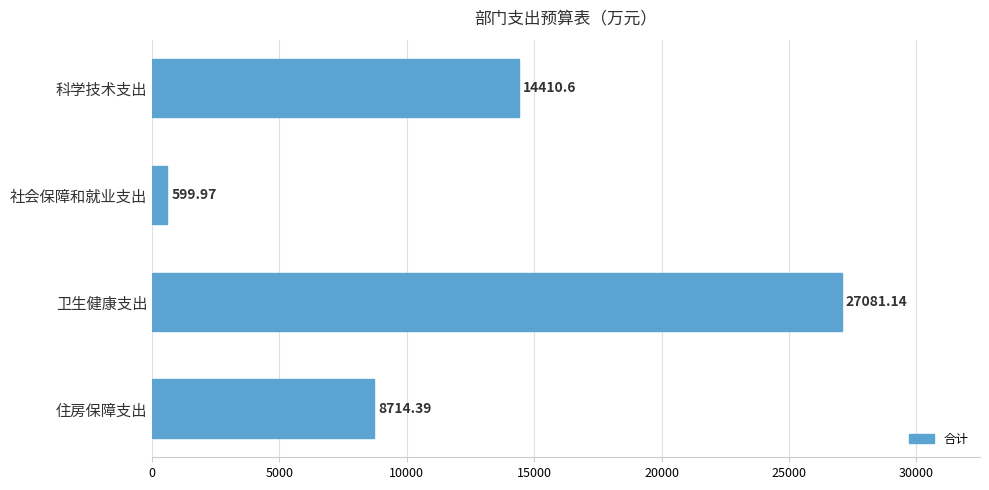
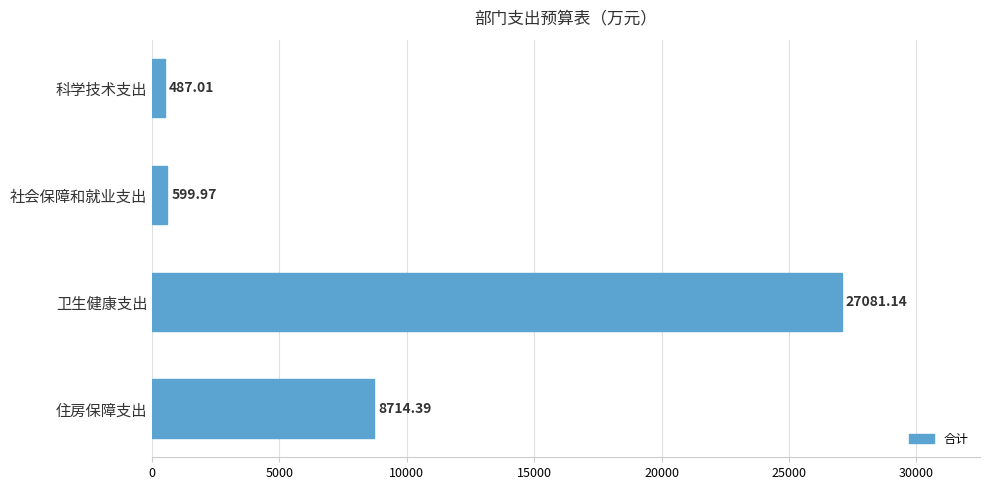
  {
-   "科学技术支出": 14410.6,
+   "科学技术支出": 487.01,
    "社会保障和就业支出": 599.97,
    "卫生健康支出": 27081.14,
    "住房保障支出": 8714.39
  }
